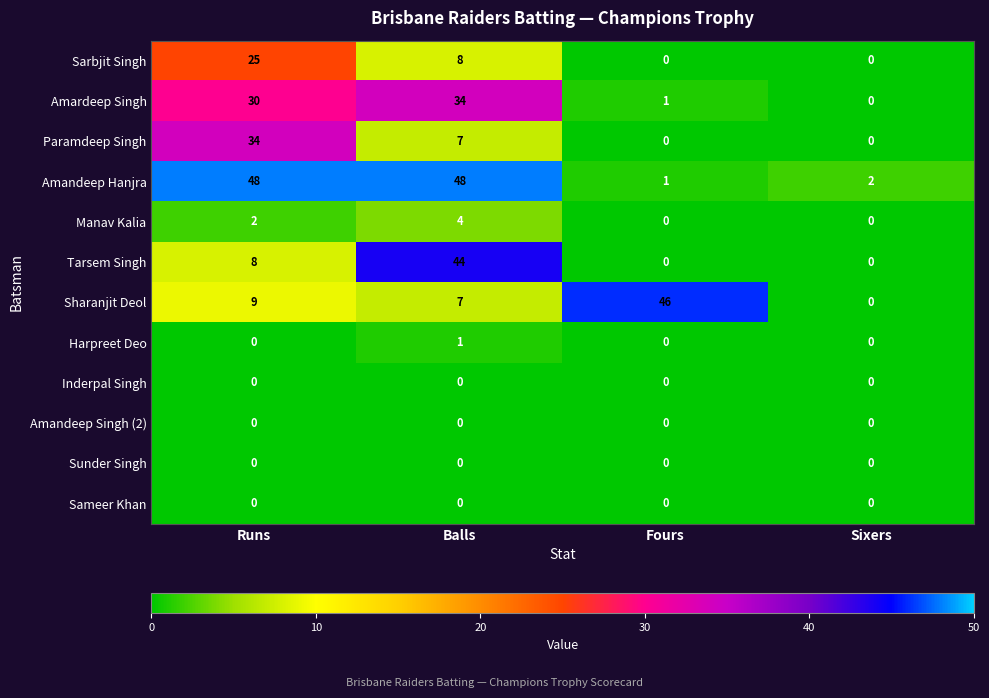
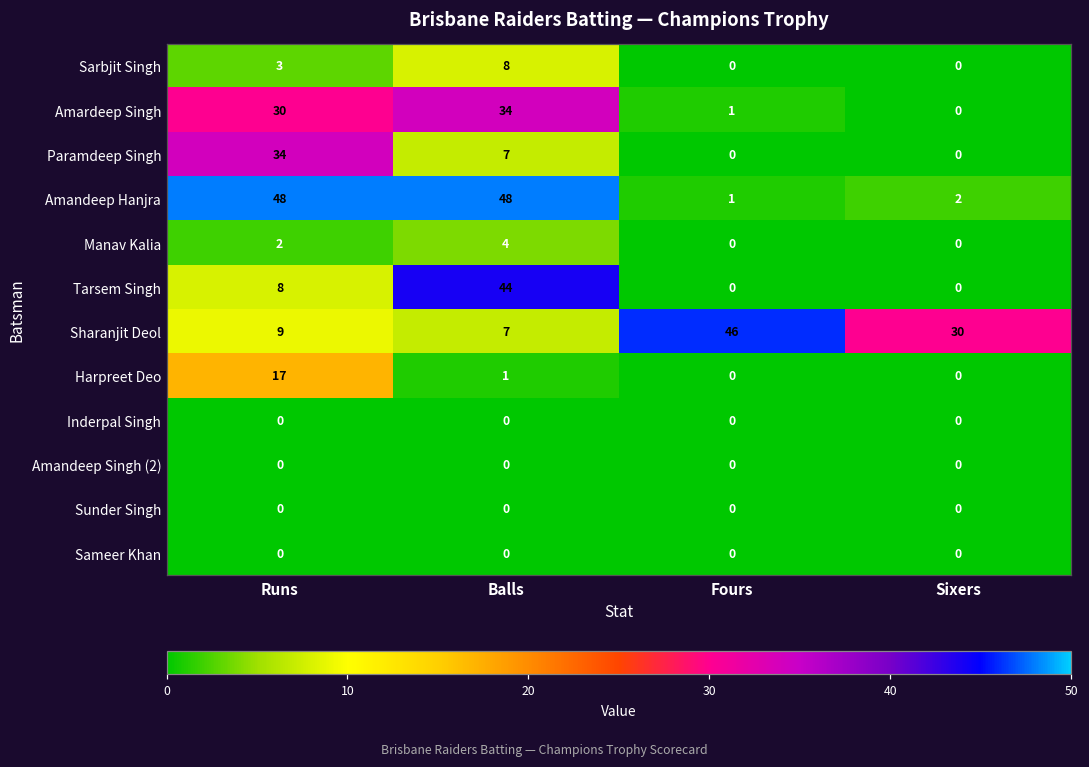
  {
    "Sarbjit Singh": {
-     "Runs": 25,
+     "Runs": 3,
      "Balls": 8,
      "Fours": 0,
      "Sixers": 0
    },
    "Amardeep Singh": {
      "Runs": 30,
      "Balls": 34,
      "Fours": 1,
      "Sixers": 0
    },
    "Paramdeep Singh": {
      "Runs": 34,
      "Balls": 7,
      "Fours": 0,
      "Sixers": 0
    },
    "Amandeep Hanjra": {
      "Runs": 48,
      "Balls": 48,
      "Fours": 1,
      "Sixers": 2
    },
    "Manav Kalia": {
      "Runs": 2,
      "Balls": 4,
      "Fours": 0,
      "Sixers": 0
    },
    "Tarsem Singh": {
      "Runs": 8,
      "Balls": 44,
      "Fours": 0,
      "Sixers": 0
    },
    "Sharanjit Deol": {
      "Runs": 9,
      "Balls": 7,
      "Fours": 46,
-     "Sixers": 0
+     "Sixers": 30
    },
    "Harpreet Deo": {
-     "Runs": 0,
+     "Runs": 17,
      "Balls": 1,
      "Fours": 0,
      "Sixers": 0
    },
    "Inderpal Singh": {
      "Runs": 0,
      "Balls": 0,
      "Fours": 0,
      "Sixers": 0
    },
    "Amandeep Singh (2)": {
      "Runs": 0,
      "Balls": 0,
      "Fours": 0,
      "Sixers": 0
    },
    "Sunder Singh": {
      "Runs": 0,
      "Balls": 0,
      "Fours": 0,
      "Sixers": 0
    },
    "Sameer Khan": {
      "Runs": 0,
      "Balls": 0,
      "Fours": 0,
      "Sixers": 0
    }
  }
